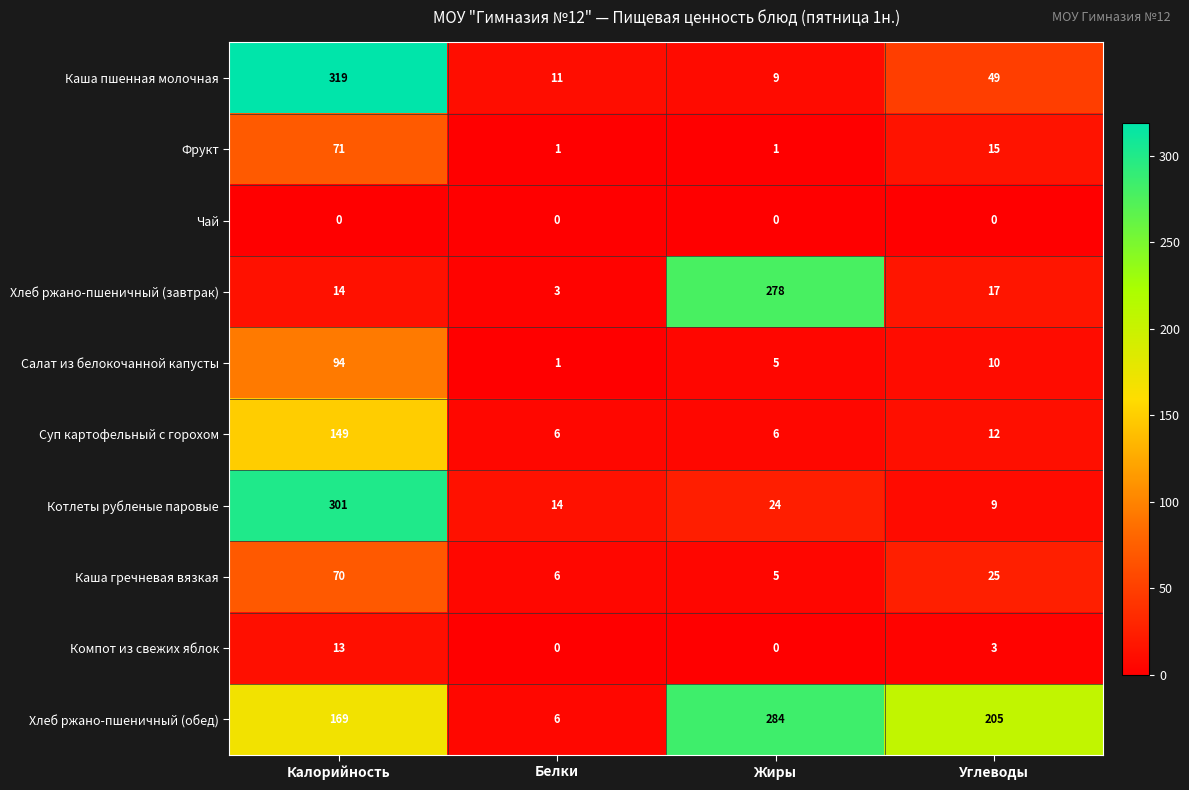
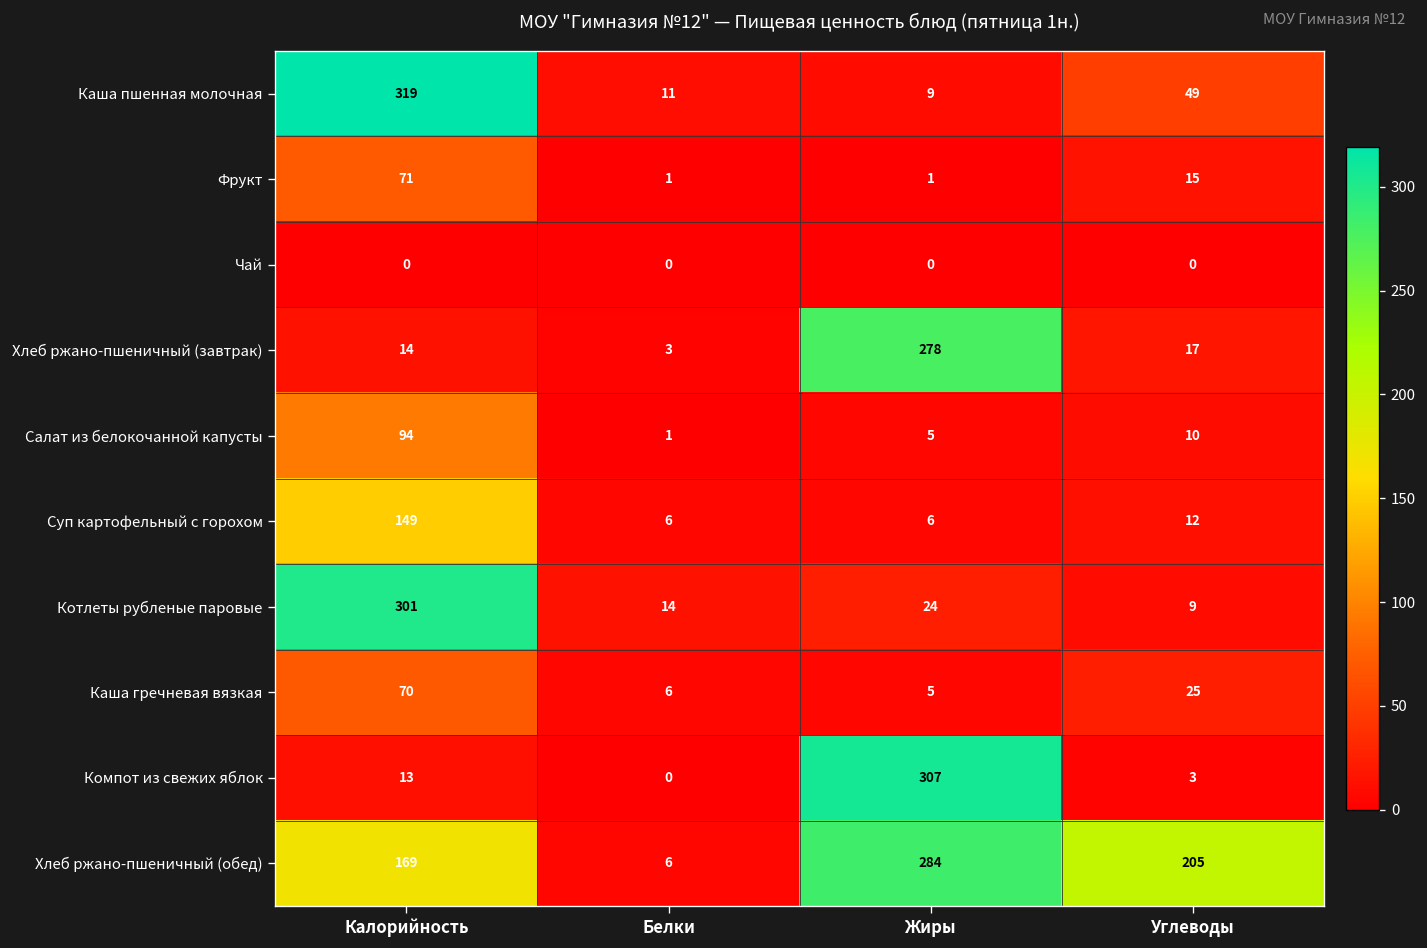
  {
    "Каша пшенная молочная": {
      "Калорийность": 319,
      "Белки": 11,
      "Жиры": 9,
      "Углеводы": 49
    },
    "Фрукт": {
      "Калорийность": 71,
      "Белки": 1,
      "Жиры": 1,
      "Углеводы": 15
    },
    "Чай": {
      "Калорийность": 0,
      "Белки": 0,
      "Жиры": 0,
      "Углеводы": 0
    },
    "Хлеб ржано-пшеничный (завтрак)": {
      "Калорийность": 14,
      "Белки": 3,
      "Жиры": 278,
      "Углеводы": 17
    },
    "Салат из белокочанной капусты": {
      "Калорийность": 94,
      "Белки": 1,
      "Жиры": 5,
      "Углеводы": 10
    },
    "Суп картофельный с горохом": {
      "Калорийность": 149,
      "Белки": 6,
      "Жиры": 6,
      "Углеводы": 12
    },
    "Котлеты рубленые паровые": {
      "Калорийность": 301,
      "Белки": 14,
      "Жиры": 24,
      "Углеводы": 9
    },
    "Каша гречневая вязкая": {
      "Калорийность": 70,
      "Белки": 6,
      "Жиры": 5,
      "Углеводы": 25
    },
    "Компот из свежих яблок": {
      "Калорийность": 13,
      "Белки": 0,
-     "Жиры": 0,
+     "Жиры": 307,
      "Углеводы": 3
    },
    "Хлеб ржано-пшеничный (обед)": {
      "Калорийность": 169,
      "Белки": 6,
      "Жиры": 284,
      "Углеводы": 205
    }
  }
